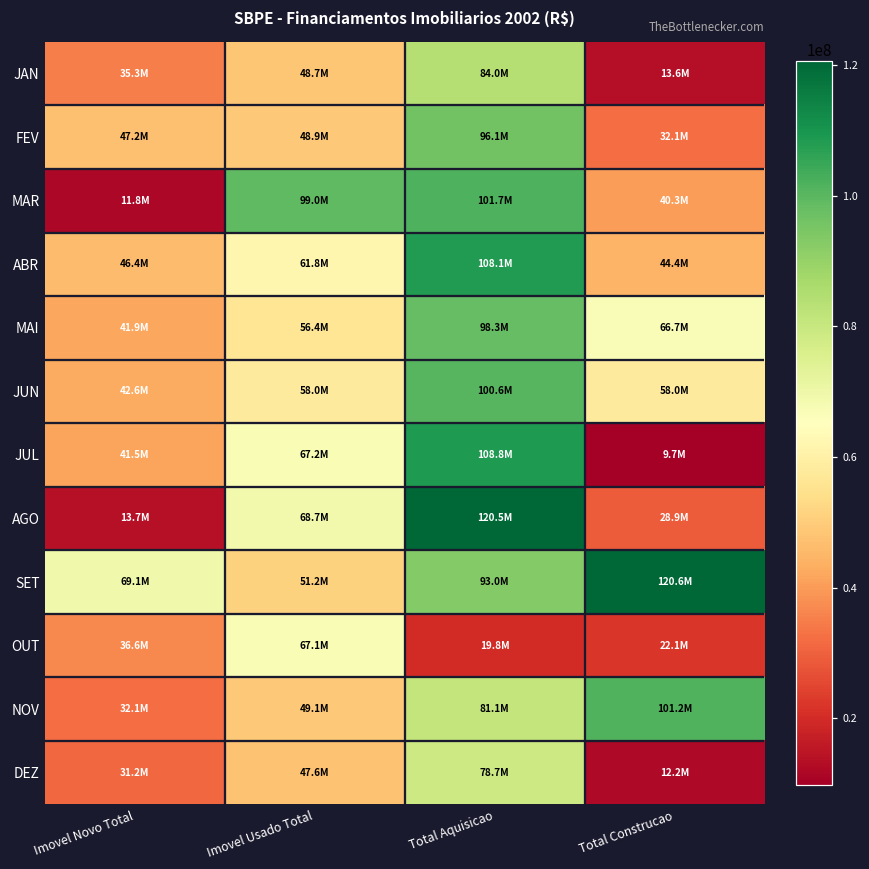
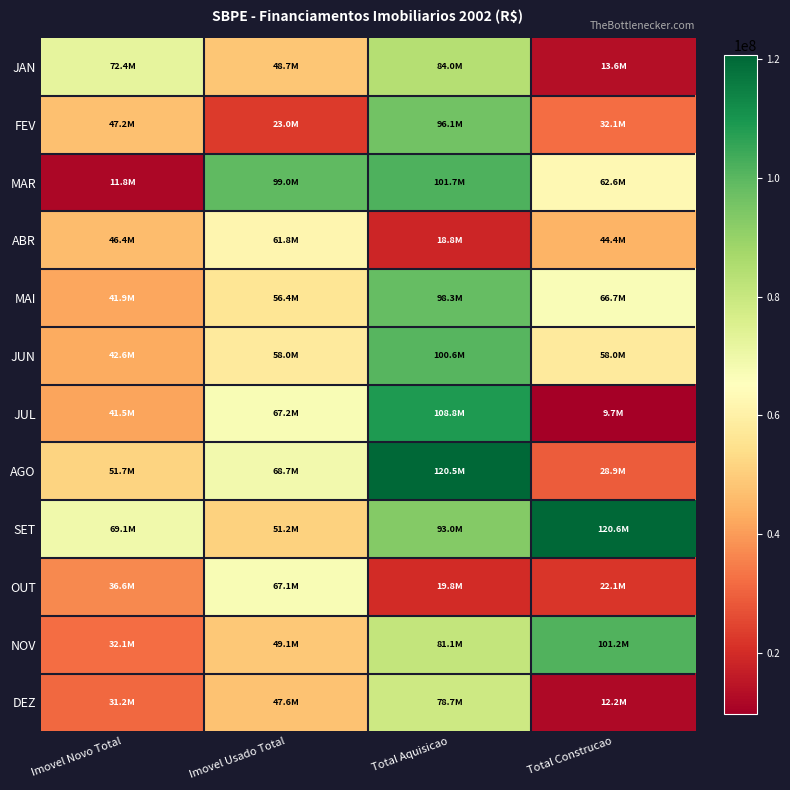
  {
    "JAN": {
-     "Imovel Novo Total": "35.3M",
+     "Imovel Novo Total": "72.4M",
      "Imovel Usado Total": "48.7M",
      "Total Aquisicao": "84.0M",
      "Total Construcao": "13.6M"
    },
    "FEV": {
      "Imovel Novo Total": "47.2M",
-     "Imovel Usado Total": "48.9M",
+     "Imovel Usado Total": "23.0M",
      "Total Aquisicao": "96.1M",
      "Total Construcao": "32.1M"
    },
    "MAR": {
      "Imovel Novo Total": "11.8M",
      "Imovel Usado Total": "99.0M",
      "Total Aquisicao": "101.7M",
-     "Total Construcao": "40.3M"
+     "Total Construcao": "62.6M"
    },
    "ABR": {
      "Imovel Novo Total": "46.4M",
      "Imovel Usado Total": "61.8M",
-     "Total Aquisicao": "108.1M",
+     "Total Aquisicao": "18.8M",
      "Total Construcao": "44.4M"
    },
    "MAI": {
      "Imovel Novo Total": "41.9M",
      "Imovel Usado Total": "56.4M",
      "Total Aquisicao": "98.3M",
      "Total Construcao": "66.7M"
    },
    "JUN": {
      "Imovel Novo Total": "42.6M",
      "Imovel Usado Total": "58.0M",
      "Total Aquisicao": "100.6M",
      "Total Construcao": "58.0M"
    },
    "JUL": {
      "Imovel Novo Total": "41.5M",
      "Imovel Usado Total": "67.2M",
      "Total Aquisicao": "108.8M",
      "Total Construcao": "9.7M"
    },
    "AGO": {
-     "Imovel Novo Total": "13.7M",
+     "Imovel Novo Total": "51.7M",
      "Imovel Usado Total": "68.7M",
      "Total Aquisicao": "120.5M",
      "Total Construcao": "28.9M"
    },
    "SET": {
      "Imovel Novo Total": "69.1M",
      "Imovel Usado Total": "51.2M",
      "Total Aquisicao": "93.0M",
      "Total Construcao": "120.6M"
    },
    "OUT": {
      "Imovel Novo Total": "36.6M",
      "Imovel Usado Total": "67.1M",
      "Total Aquisicao": "19.8M",
      "Total Construcao": "22.1M"
    },
    "NOV": {
      "Imovel Novo Total": "32.1M",
      "Imovel Usado Total": "49.1M",
      "Total Aquisicao": "81.1M",
      "Total Construcao": "101.2M"
    },
    "DEZ": {
      "Imovel Novo Total": "31.2M",
      "Imovel Usado Total": "47.6M",
      "Total Aquisicao": "78.7M",
      "Total Construcao": "12.2M"
    }
  }
